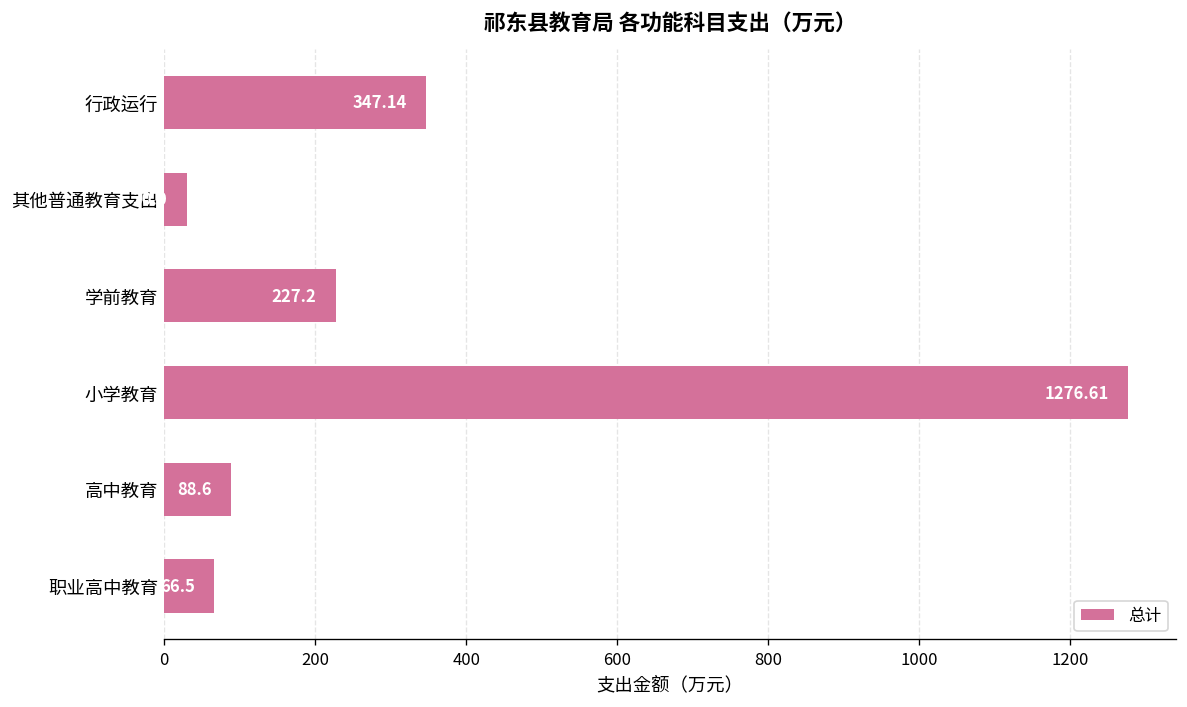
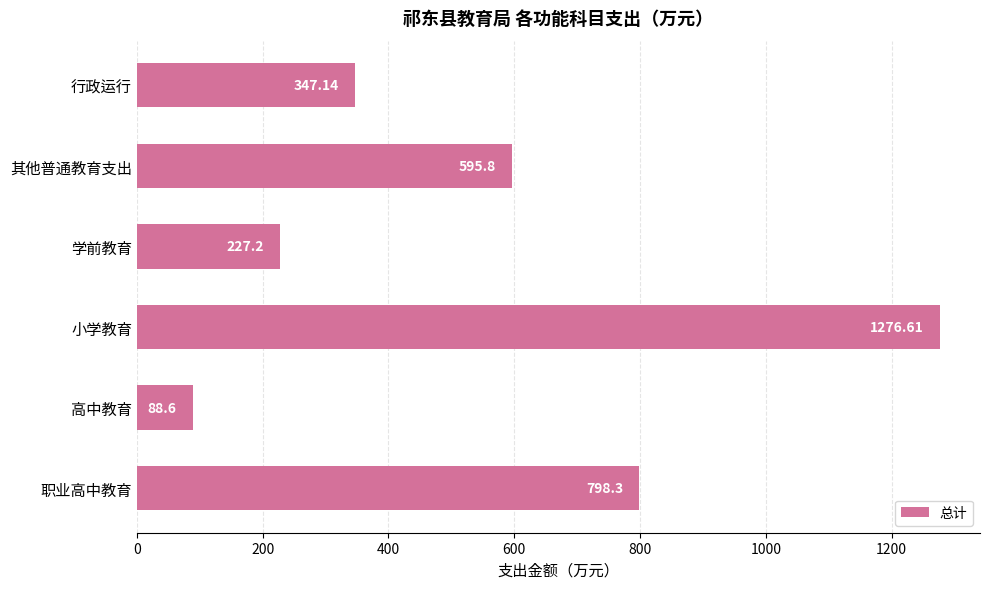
  {
    "行政运行": 347.14,
-   "其他普通教育支出": 30,
+   "其他普通教育支出": 600,
    "学前教育": 227.2,
    "小学教育": 1276.61,
    "高中教育": 88.6,
-   "职业高中教育": 66.5
+   "职业高中教育": 798.3
  }
